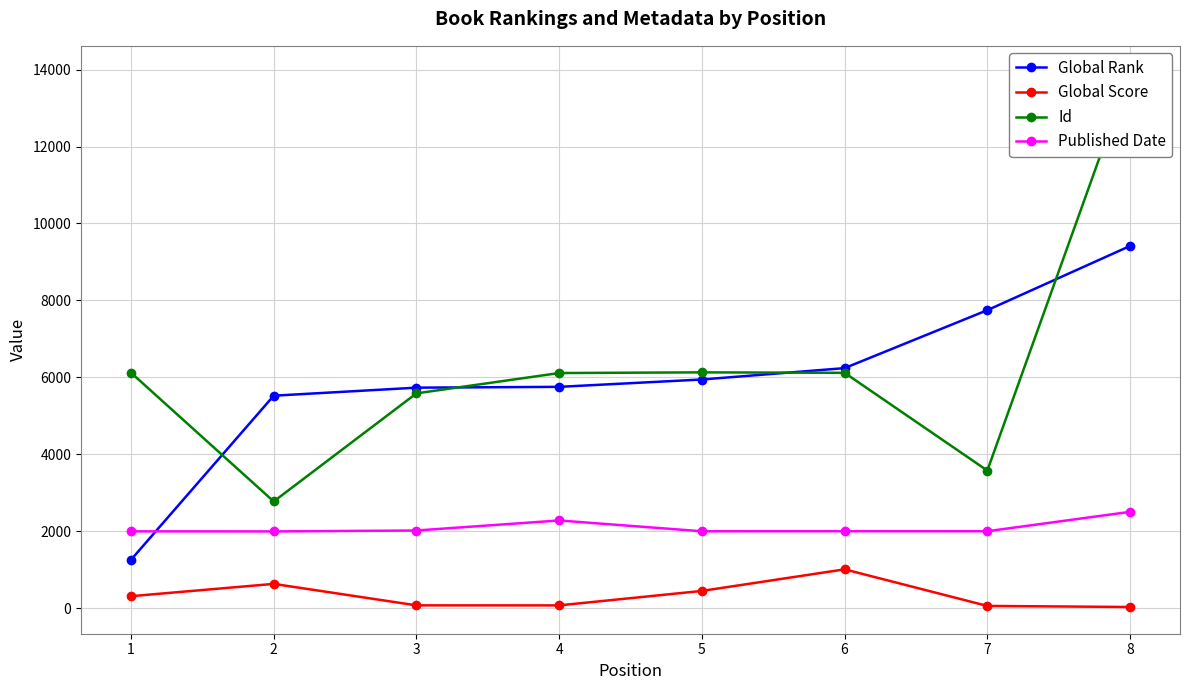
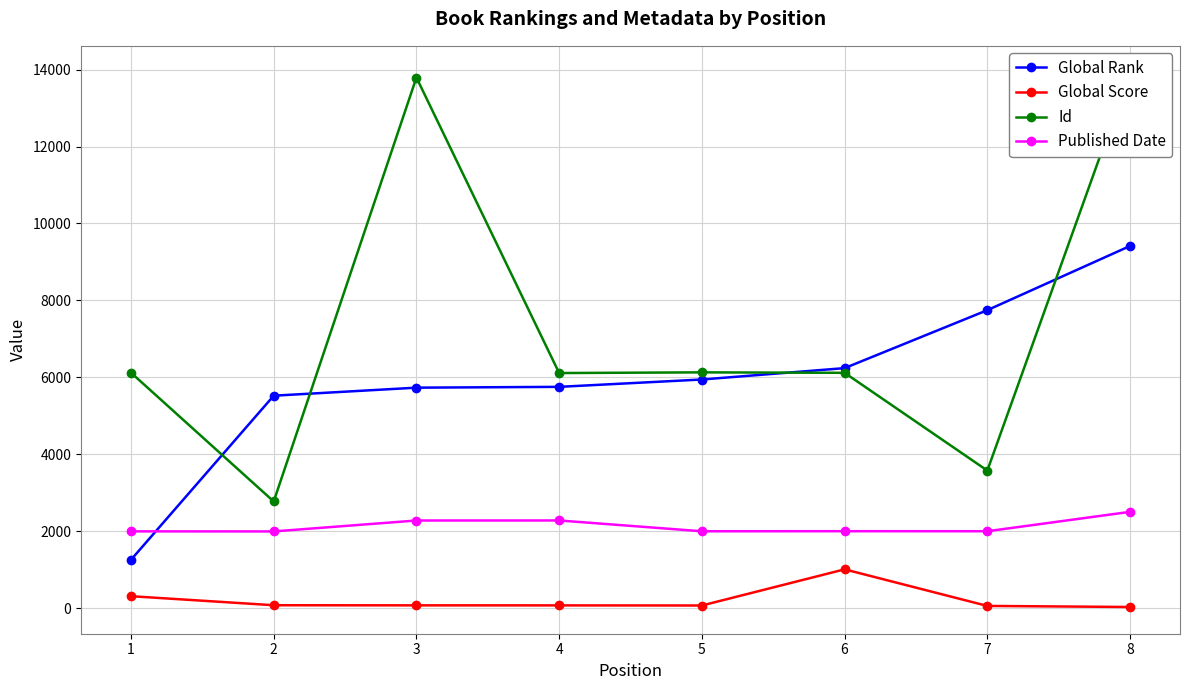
  {
    "Global Rank": {
      "1": 1300,
      "2": 5500,
      "3": 5700,
      "4": 5800,
      "5": 5900,
      "6": 6200,
      "7": 7700,
      "8": 9400
    },
    "Global Score": {
      "1": 300,
-     "2": 600,
+     "2": 100,
      "3": 100,
      "4": 100,
-     "5": 400,
+     "5": 100,
      "6": 1000,
      "7": 100,
      "8": 0
    },
    "Id": {
      "1": 6100,
      "2": 2800,
-     "3": 5600,
+     "3": 13800,
      "4": 6100,
      "5": 6100,
      "6": 6100,
      "7": 3600
    },
    "Published Date": {
      "1": 2000,
      "2": 2000,
-     "3": 2000,
+     "3": 2300,
      "4": 2300,
      "5": 2000,
      "6": 2000,
      "7": 2000,
      "8": 2500
    }
  }
